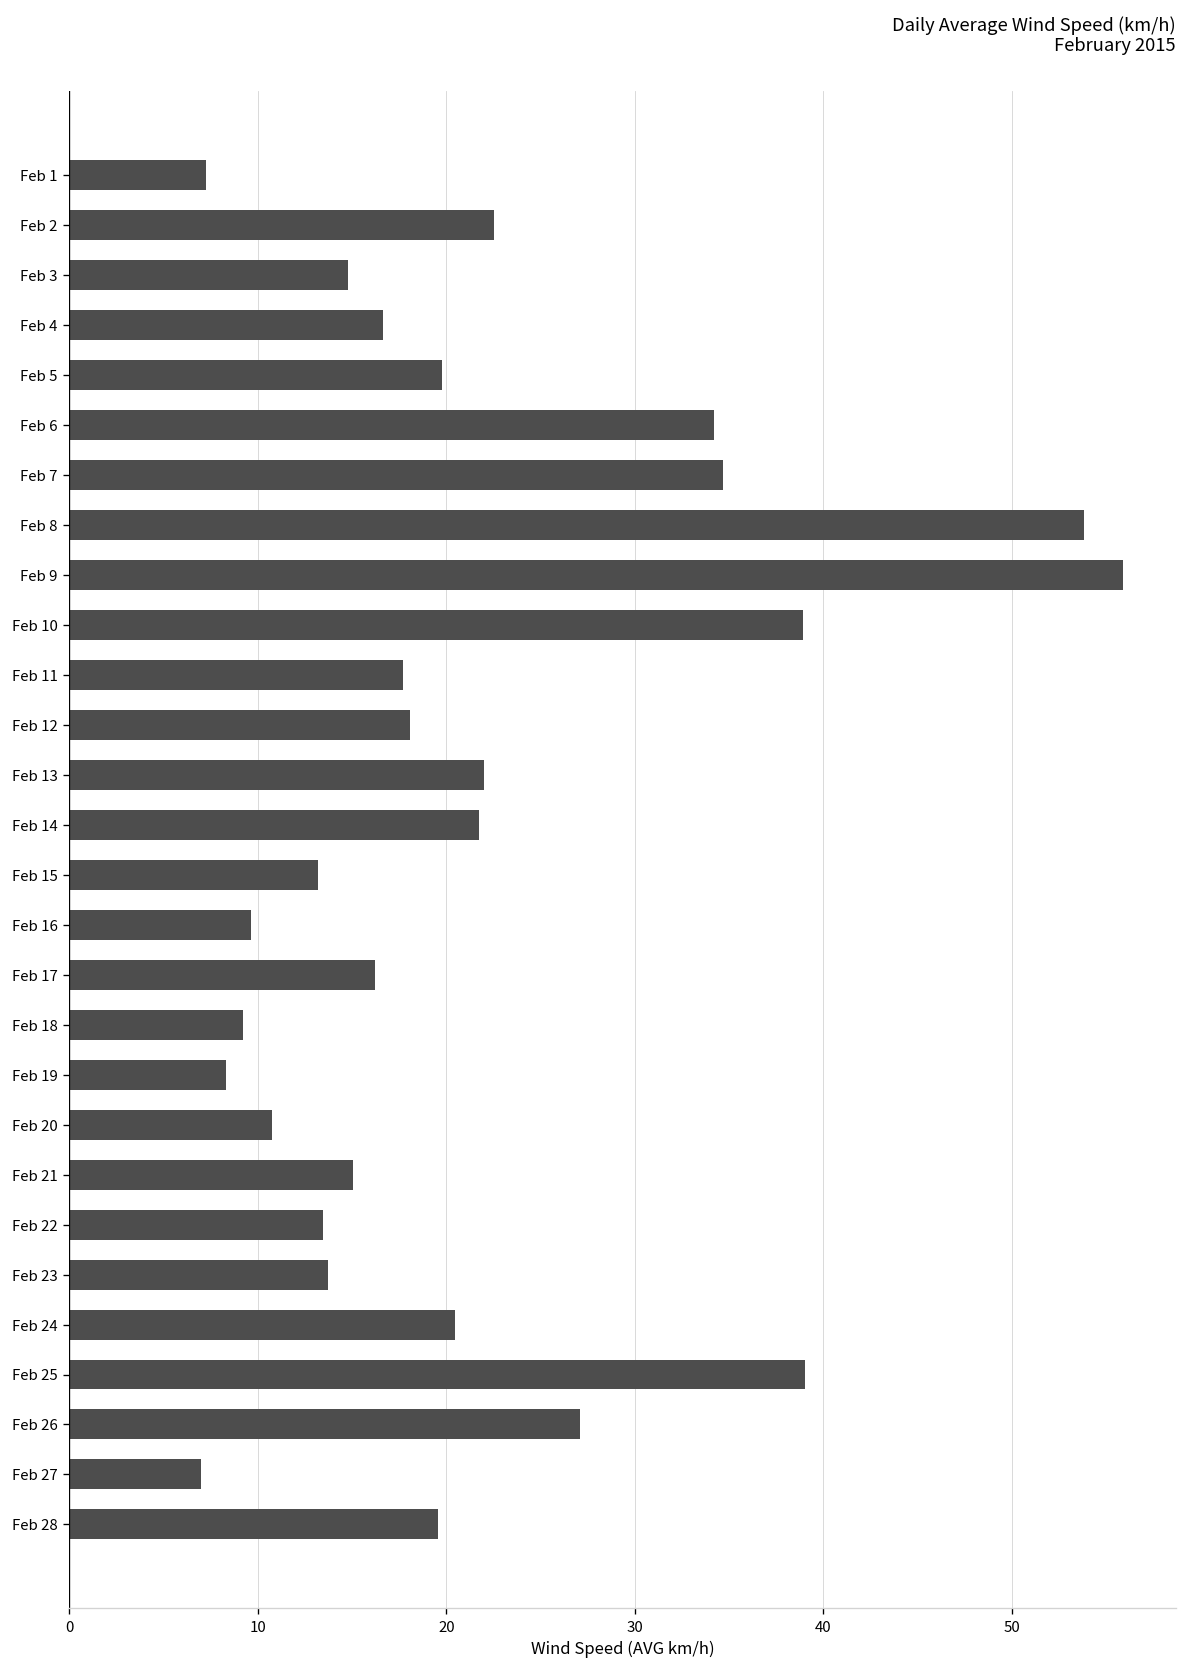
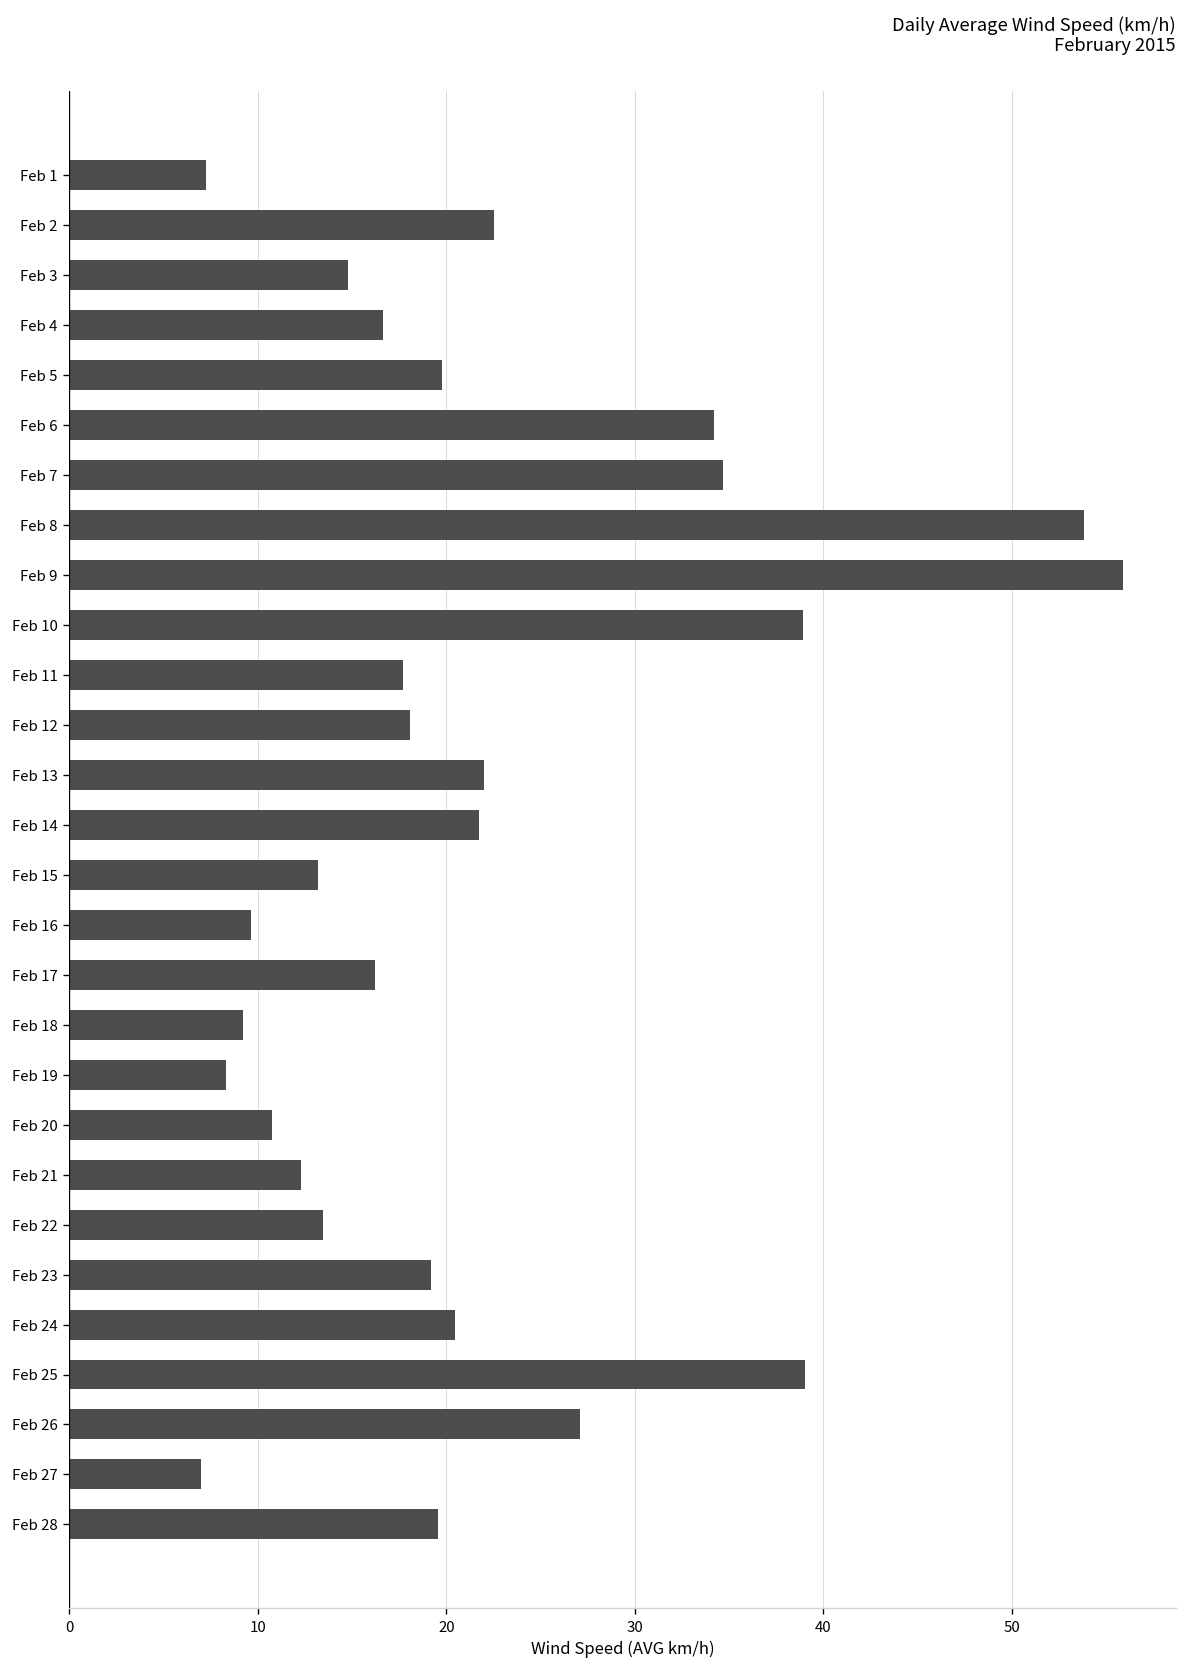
  {
    "Feb 1": 7.2,
    "Feb 2": 22.5,
    "Feb 3": 14.8,
    "Feb 4": 16.7,
    "Feb 5": 19.8,
    "Feb 6": 34.2,
    "Feb 7": 34.7,
    "Feb 8": 53.8,
    "Feb 9": 55.9,
    "Feb 10": 38.9,
    "Feb 11": 17.7,
    "Feb 12": 18.1,
    "Feb 13": 22.0,
    "Feb 14": 21.8,
    "Feb 15": 13.2,
    "Feb 16": 9.6,
    "Feb 17": 16.2,
    "Feb 18": 9.2,
    "Feb 19": 8.3,
    "Feb 20": 10.8,
-   "Feb 21": 15.0,
+   "Feb 21": 12.3,
    "Feb 22": 13.5,
-   "Feb 23": 13.7,
+   "Feb 23": 19.2,
    "Feb 24": 20.5,
    "Feb 25": 39.0,
    "Feb 26": 27.1,
    "Feb 27": 7.0,
    "Feb 28": 19.6
  }
